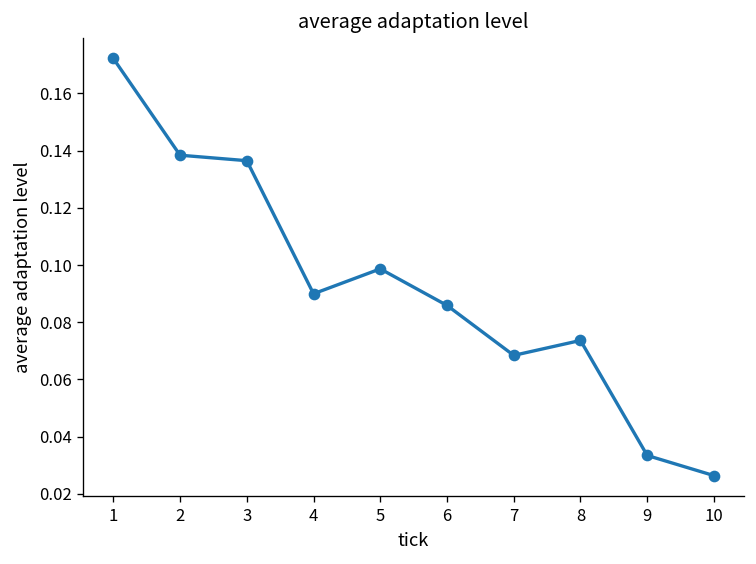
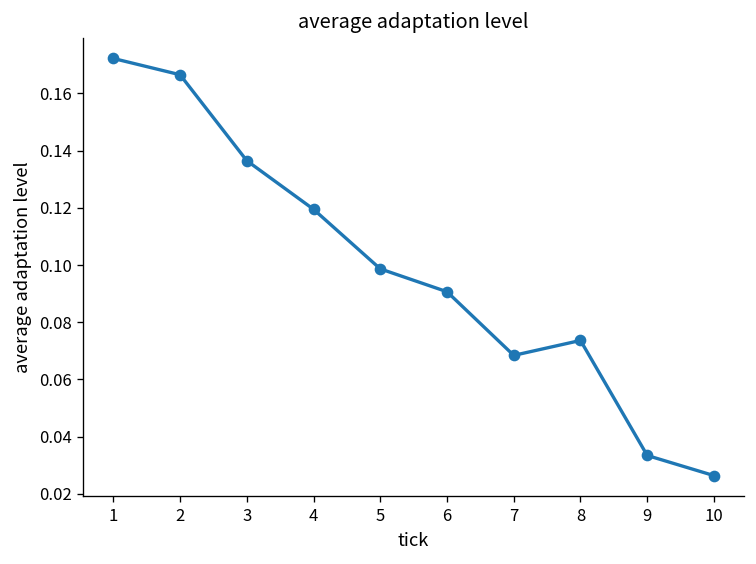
  {
    "1": 0.172,
-   "2": 0.138,
+   "2": 0.167,
    "3": 0.136,
-   "4": 0.090,
+   "4": 0.119,
    "5": 0.099,
-   "6": 0.086,
+   "6": 0.091,
    "7": 0.068,
    "8": 0.074,
    "9": 0.033,
    "10": 0.026
  }
